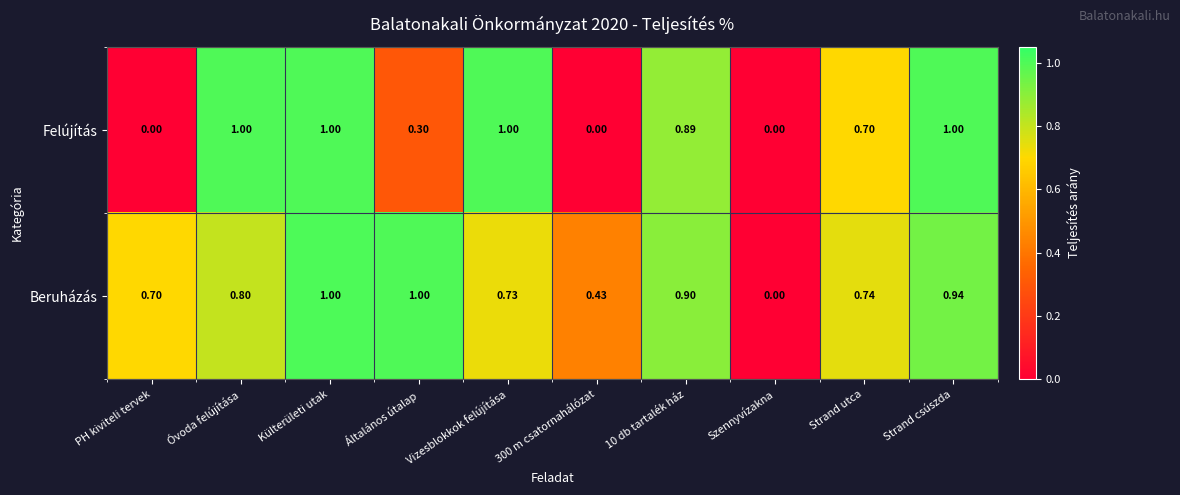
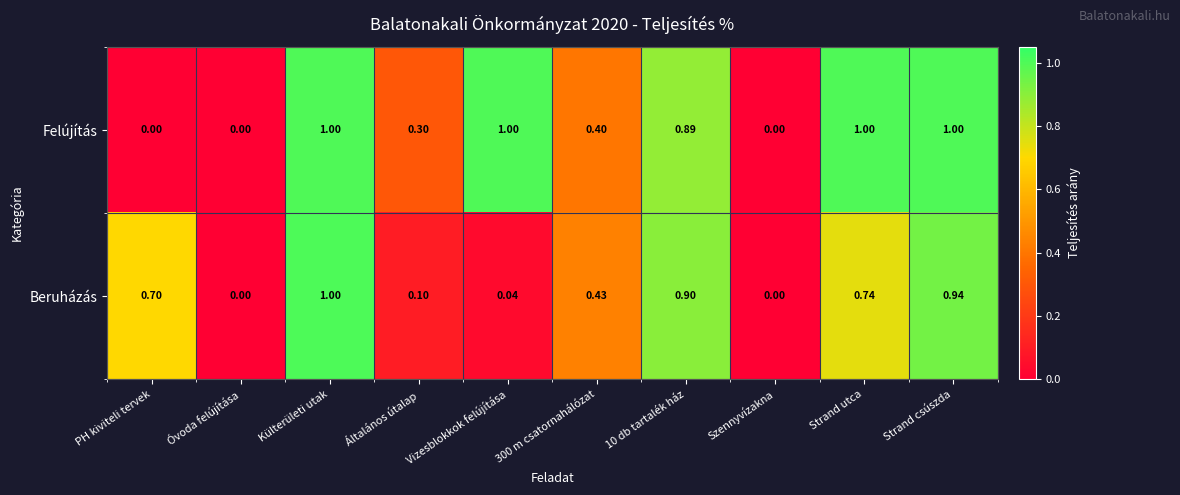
  {
    "Felújítás": {
      "PH kiviteli tervek": 0.00,
-     "Óvoda felújítása": 1.00,
+     "Óvoda felújítása": 0.00,
      "Külterületi utak": 1.00,
      "Általános útalap": 0.30,
      "Vizesblokkok felújítása": 1.00,
-     "300 m csatornahálózat": 0.00,
+     "300 m csatornahálózat": 0.40,
      "10 db tartalék ház": 0.89,
      "Szennyvízakna": 0.00,
-     "Strand utca": 0.70,
+     "Strand utca": 1.00,
      "Strand csúszda": 1.00
    },
    "Beruházás": {
      "PH kiviteli tervek": 0.70,
-     "Óvoda felújítása": 0.80,
+     "Óvoda felújítása": 0.00,
      "Külterületi utak": 1.00,
-     "Általános útalap": 1.00,
-     "Vizesblokkok felújítása": 0.73,
+     "Általános útalap": 0.10,
+     "Vizesblokkok felújítása": 0.04,
      "300 m csatornahálózat": 0.43,
      "10 db tartalék ház": 0.90,
      "Szennyvízakna": 0.00,
      "Strand utca": 0.74,
      "Strand csúszda": 0.94
    }
  }
